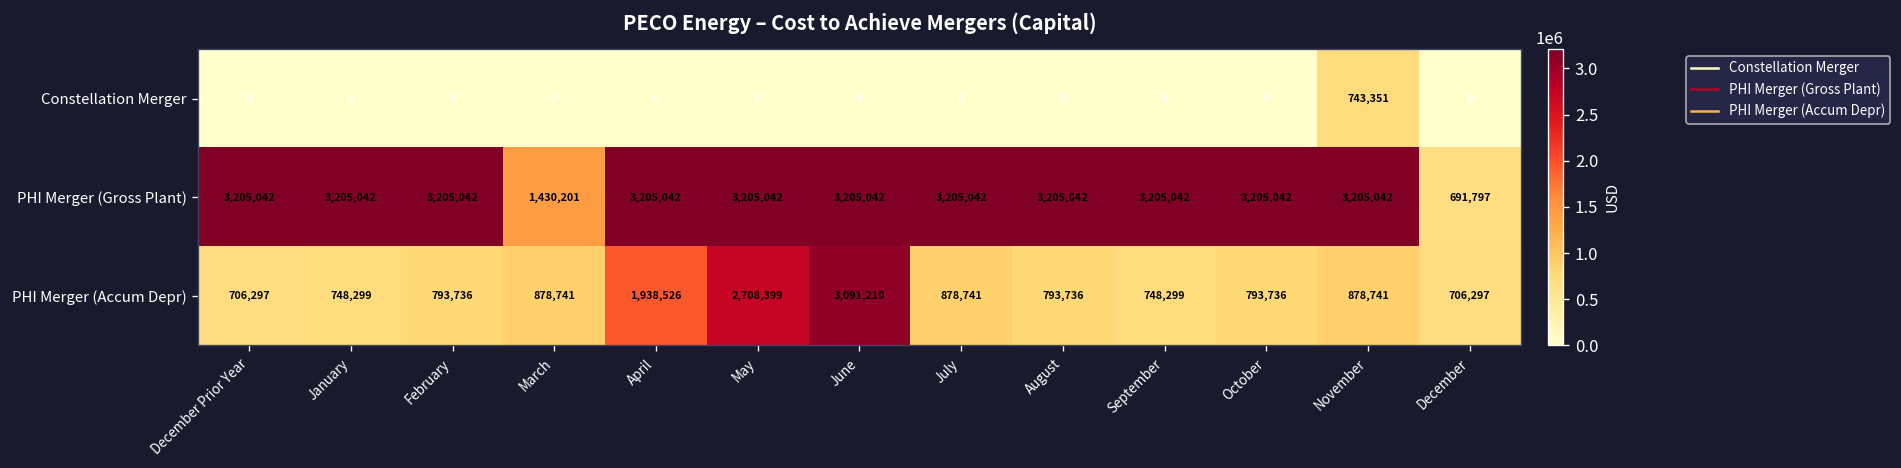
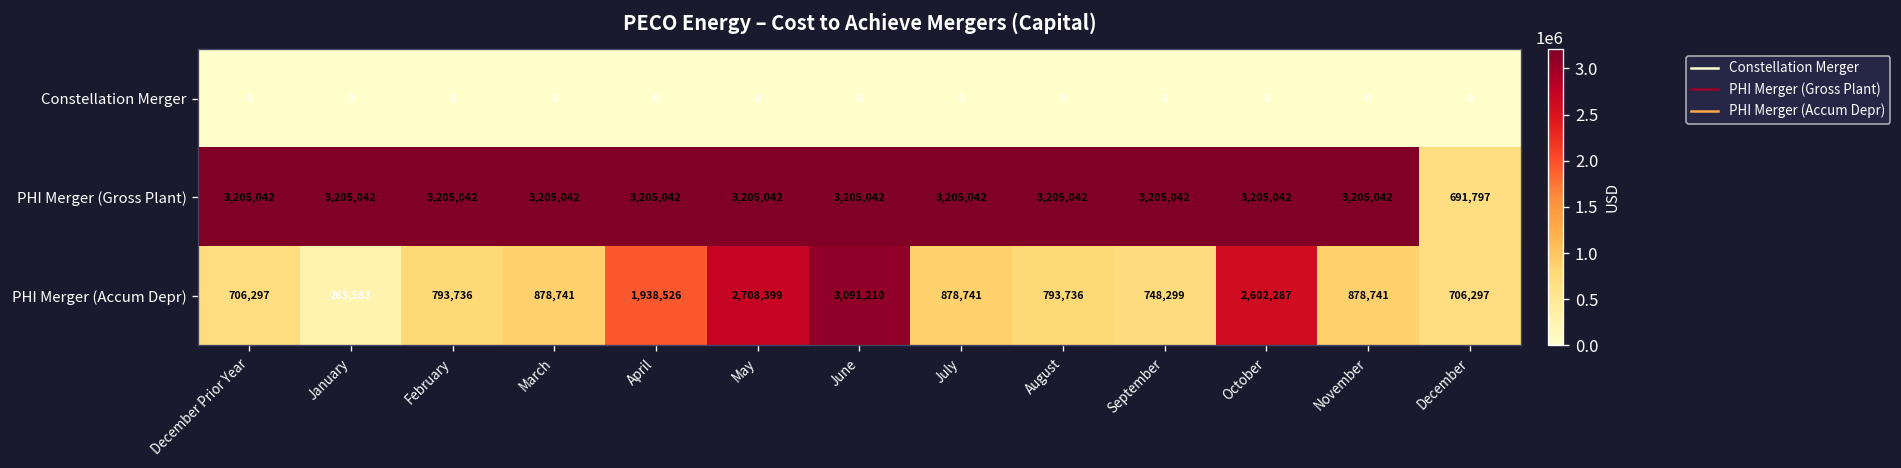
  {
    "Constellation Merger": {
      "December Prior Year": "0",
      "January": "0",
      "February": "0",
      "March": "0",
      "April": "0",
      "May": "0",
      "June": "0",
      "July": "0",
      "August": "0",
      "September": "0",
      "October": "0",
-     "November": "743,351",
+     "November": "0",
      "December": "0"
    },
    "PHI Merger (Gross Plant)": {
      "December Prior Year": "3,205,042",
      "January": "3,205,042",
      "February": "3,205,042",
-     "March": "1,430,201",
+     "March": "3,205,042",
      "April": "3,205,042",
      "May": "3,205,042",
      "June": "3,205,042",
      "July": "3,205,042",
      "August": "3,205,042",
      "September": "3,205,042",
      "October": "3,205,042",
      "November": "3,205,042",
      "December": "691,797"
    },
    "PHI Merger (Accum Depr)": {
      "December Prior Year": "706,297",
-     "January": "748,299",
+     "January": "263,583",
      "February": "793,736",
      "March": "878,741",
      "April": "1,938,526",
      "May": "2,708,399",
      "June": "3,091,210",
      "July": "878,741",
      "August": "793,736",
      "September": "748,299",
-     "October": "793,736",
+     "October": "2,602,287",
      "November": "878,741",
      "December": "706,297"
    }
  }
